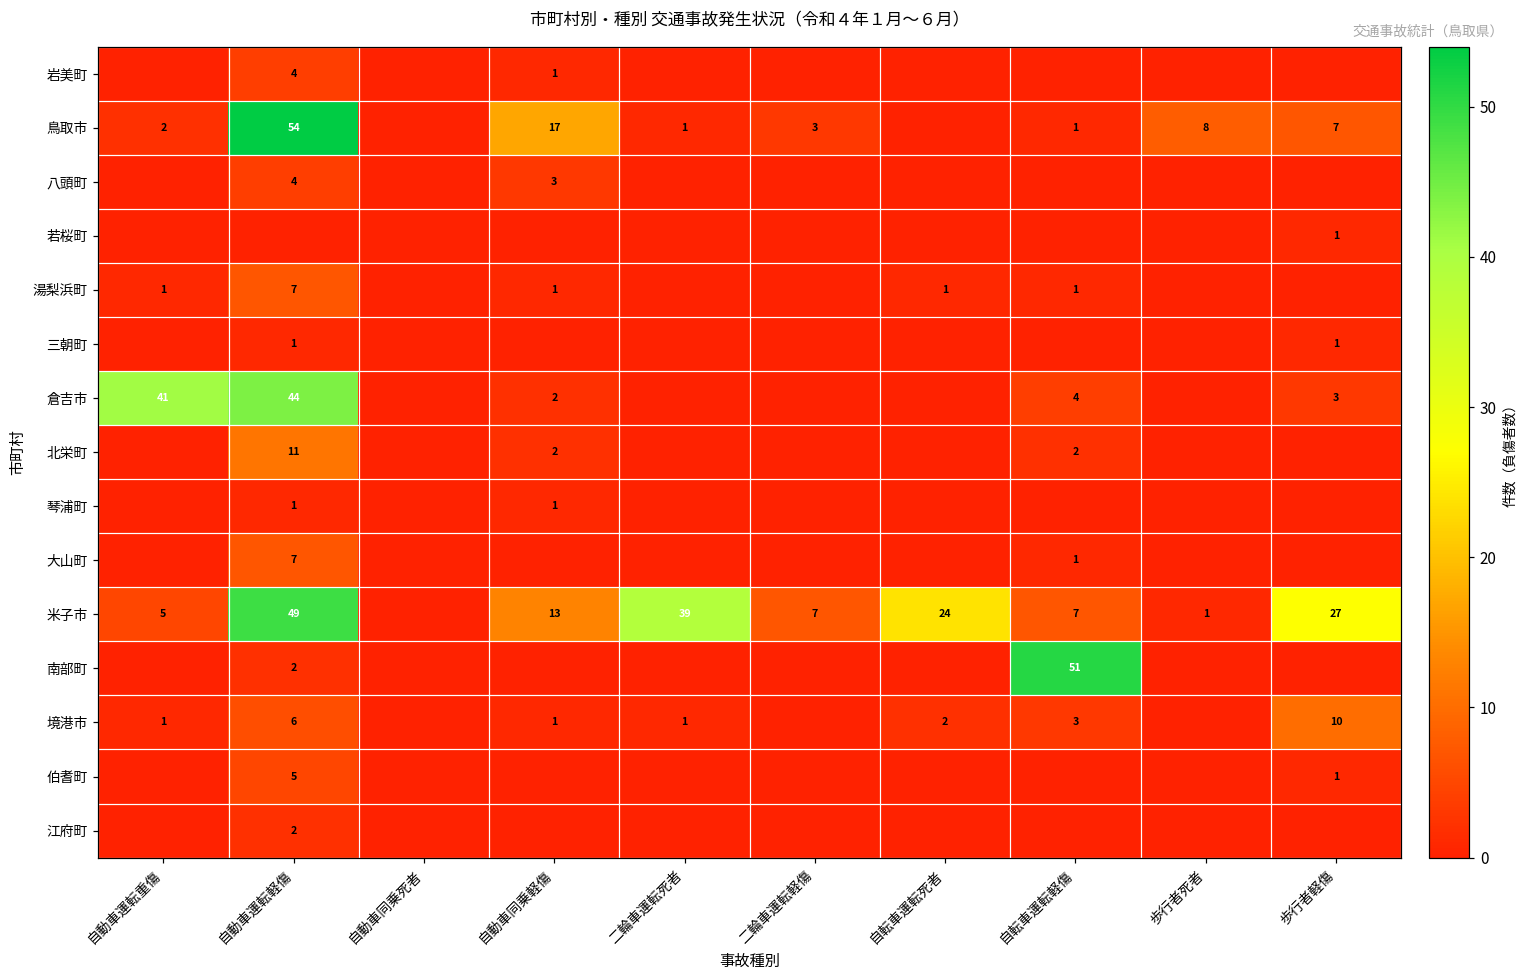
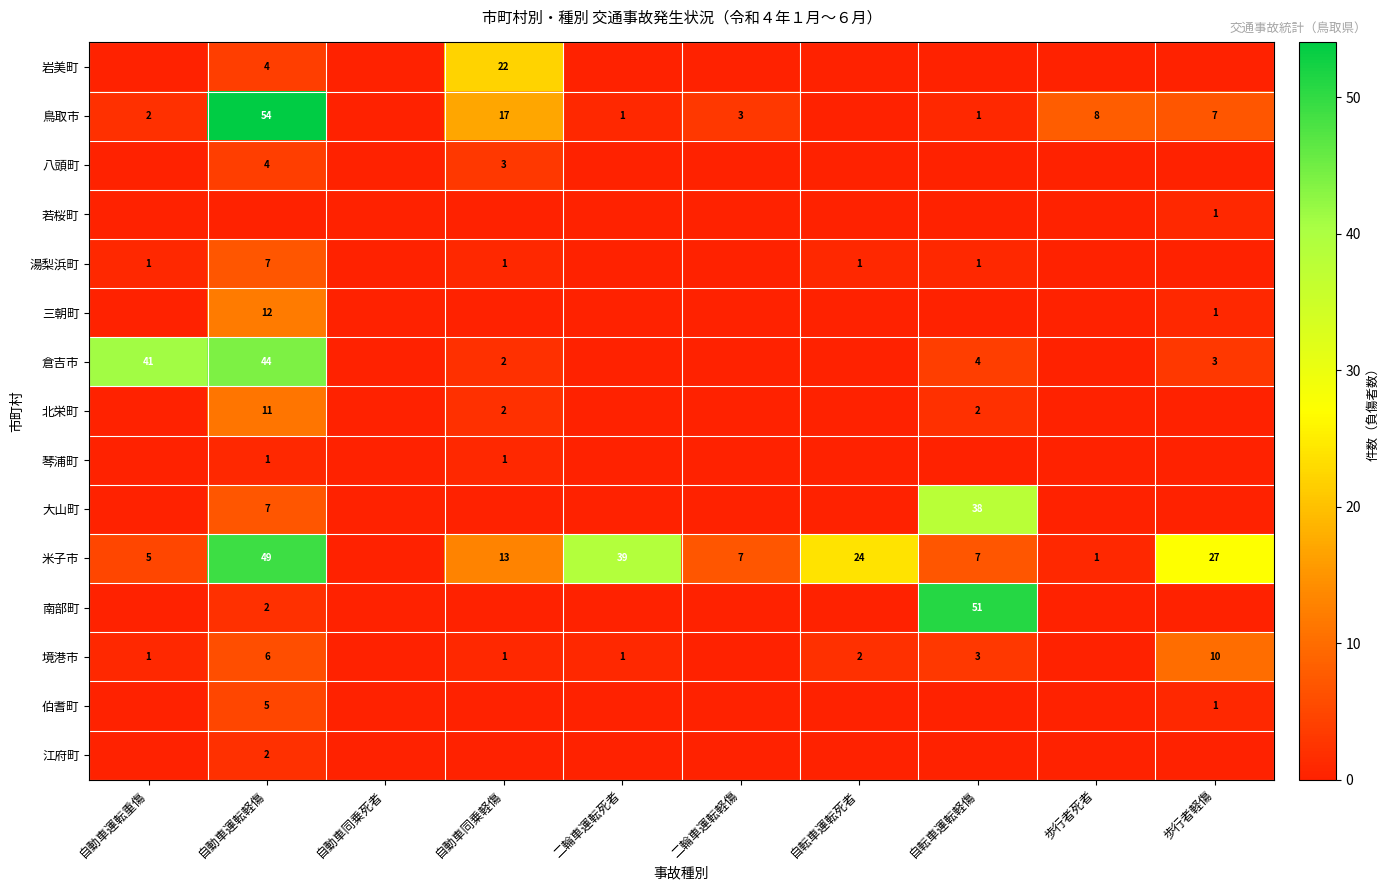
  {
    "岩美町": {
      "自動車運転軽傷": 4,
-     "自動車同乗軽傷": 1
+     "自動車同乗軽傷": 22
    },
    "鳥取市": {
      "自動車運転重傷": 2,
      "自動車運転軽傷": 54,
      "自動車同乗軽傷": 17,
      "二輪車運転死者": 1,
      "二輪車運転軽傷": 3,
      "自転車運転軽傷": 1,
      "歩行者死者": 8,
      "歩行者軽傷": 7
    },
    "八頭町": {
      "自動車運転軽傷": 4,
      "自動車同乗軽傷": 3
    },
    "若桜町": {
      "歩行者軽傷": 1
    },
    "湯梨浜町": {
      "自動車運転重傷": 1,
      "自動車運転軽傷": 7,
      "自動車同乗軽傷": 1,
      "自転車運転死者": 1,
      "自転車運転軽傷": 1
    },
    "三朝町": {
-     "自動車運転軽傷": 1,
+     "自動車運転軽傷": 12,
      "歩行者軽傷": 1
    },
    "倉吉市": {
      "自動車運転重傷": 41,
      "自動車運転軽傷": 44,
      "自動車同乗軽傷": 2,
      "自転車運転軽傷": 4,
      "歩行者軽傷": 3
    },
    "北栄町": {
      "自動車運転軽傷": 11,
      "自動車同乗軽傷": 2,
      "自転車運転軽傷": 2
    },
    "琴浦町": {
      "自動車運転軽傷": 1,
      "自動車同乗軽傷": 1
    },
    "大山町": {
      "自動車運転軽傷": 7,
-     "自転車運転軽傷": 1
+     "自転車運転軽傷": 38
    },
    "米子市": {
      "自動車運転重傷": 5,
      "自動車運転軽傷": 49,
      "自動車同乗軽傷": 13,
      "二輪車運転死者": 39,
      "二輪車運転軽傷": 7,
      "自転車運転死者": 24,
      "自転車運転軽傷": 7,
      "歩行者死者": 1,
      "歩行者軽傷": 27
    },
    "南部町": {
      "自動車運転軽傷": 2,
      "自転車運転軽傷": 51
    },
    "境港市": {
      "自動車運転重傷": 1,
      "自動車運転軽傷": 6,
      "自動車同乗軽傷": 1,
      "二輪車運転死者": 1,
      "自転車運転死者": 2,
      "自転車運転軽傷": 3,
      "歩行者軽傷": 10
    },
    "伯耆町": {
      "自動車運転軽傷": 5,
      "歩行者軽傷": 1
    },
    "江府町": {
      "自動車運転軽傷": 2
    }
  }
